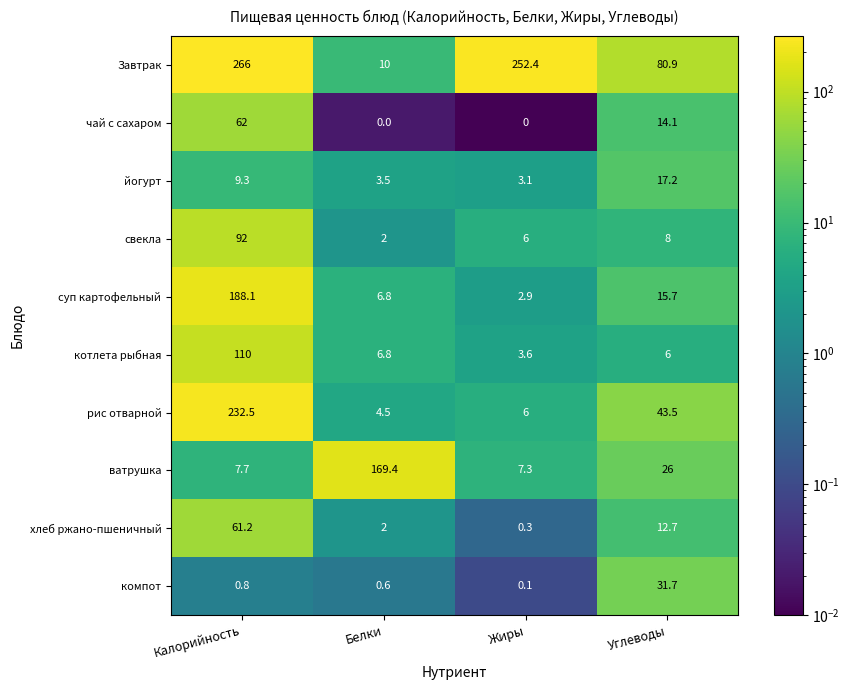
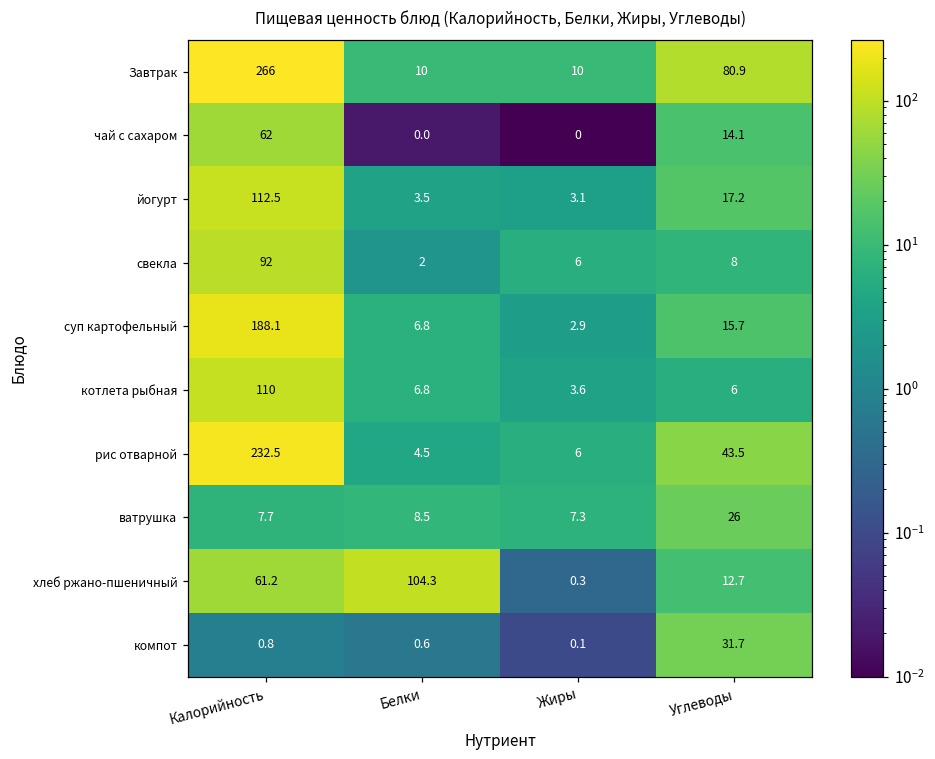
  {
    "Завтрак": {
      "Калорийность": 266,
      "Белки": 10,
-     "Жиры": 252.4,
+     "Жиры": 10,
      "Углеводы": 80.9
    },
    "чай с сахаром": {
      "Калорийность": 62,
      "Белки": 0.0,
      "Жиры": 0,
      "Углеводы": 14.1
    },
    "йогурт": {
-     "Калорийность": 9.3,
+     "Калорийность": 112.5,
      "Белки": 3.5,
      "Жиры": 3.1,
      "Углеводы": 17.2
    },
    "свекла": {
      "Калорийность": 92,
      "Белки": 2,
      "Жиры": 6,
      "Углеводы": 8
    },
    "суп картофельный": {
      "Калорийность": 188.1,
      "Белки": 6.8,
      "Жиры": 2.9,
      "Углеводы": 15.7
    },
    "котлета рыбная": {
      "Калорийность": 110,
      "Белки": 6.8,
      "Жиры": 3.6,
      "Углеводы": 6
    },
    "рис отварной": {
      "Калорийность": 232.5,
      "Белки": 4.5,
      "Жиры": 6,
      "Углеводы": 43.5
    },
    "ватрушка": {
      "Калорийность": 7.7,
-     "Белки": 169.4,
+     "Белки": 8.5,
      "Жиры": 7.3,
      "Углеводы": 26
    },
    "хлеб ржано-пшеничный": {
      "Калорийность": 61.2,
-     "Белки": 2,
+     "Белки": 104.3,
      "Жиры": 0.3,
      "Углеводы": 12.7
    },
    "компот": {
      "Калорийность": 0.8,
      "Белки": 0.6,
      "Жиры": 0.1,
      "Углеводы": 31.7
    }
  }
